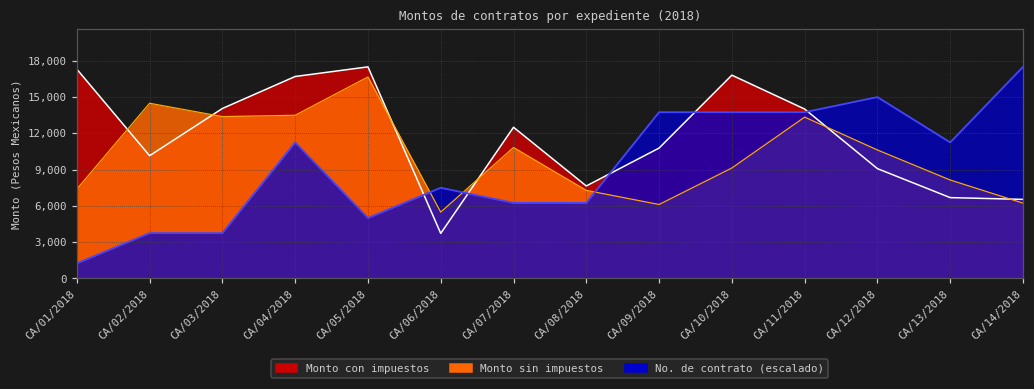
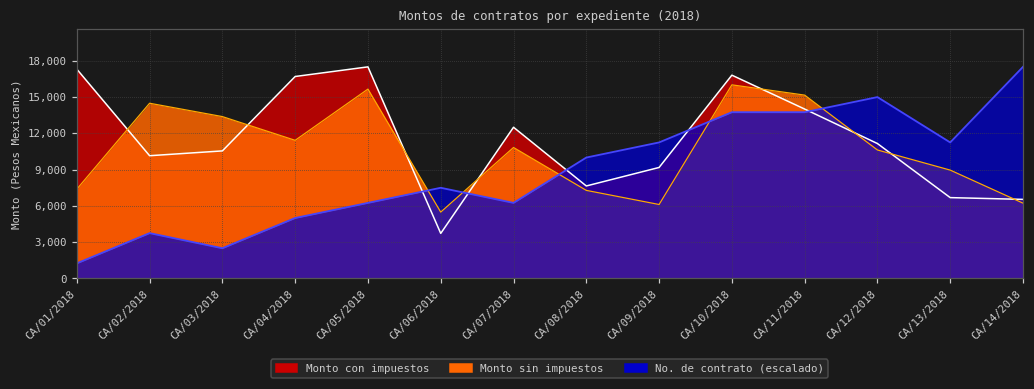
  {
    "Monto con impuestos": {
      "CA/01/2018": "17,300",
      "CA/02/2018": "10,100",
-     "CA/03/2018": "14,000",
+     "CA/03/2018": "10,500",
      "CA/04/2018": "16,700",
      "CA/05/2018": "17,500",
      "CA/06/2018": "3,700",
      "CA/07/2018": "12,500",
      "CA/08/2018": "7,600",
-     "CA/09/2018": "10,800",
+     "CA/09/2018": "9,200",
      "CA/10/2018": "16,800",
      "CA/11/2018": "14,000",
-     "CA/12/2018": "9,100",
+     "CA/12/2018": "11,100",
      "CA/13/2018": "6,700",
      "CA/14/2018": "6,500"
    },
    "Monto sin impuestos": {
      "CA/01/2018": "7,400",
      "CA/02/2018": "14,500",
      "CA/03/2018": "13,400",
-     "CA/04/2018": "13,500",
-     "CA/05/2018": "16,700",
+     "CA/04/2018": "11,400",
+     "CA/05/2018": "15,700",
      "CA/06/2018": "5,500",
      "CA/07/2018": "10,800",
      "CA/08/2018": "7,300",
      "CA/09/2018": "6,100",
-     "CA/10/2018": "9,100",
-     "CA/11/2018": "13,300",
+     "CA/10/2018": "16,000",
+     "CA/11/2018": "15,200",
      "CA/12/2018": "10,600",
-     "CA/13/2018": "8,100",
+     "CA/13/2018": "9,000",
      "CA/14/2018": "6,200"
    },
    "No. de contrato (escalado)": {
      "CA/01/2018": "1,200",
      "CA/02/2018": "3,700",
-     "CA/03/2018": "3,700",
-     "CA/04/2018": "11,200",
-     "CA/05/2018": "5,000",
+     "CA/03/2018": "2,500",
+     "CA/04/2018": "5,000",
+     "CA/05/2018": "6,200",
      "CA/06/2018": "7,500",
      "CA/07/2018": "6,200",
-     "CA/08/2018": "6,200",
-     "CA/09/2018": "13,700",
+     "CA/08/2018": "10,000",
+     "CA/09/2018": "11,200",
      "CA/10/2018": "13,700",
      "CA/11/2018": "13,700",
      "CA/12/2018": "15,000",
      "CA/13/2018": "11,200",
      "CA/14/2018": "17,500"
    }
  }
